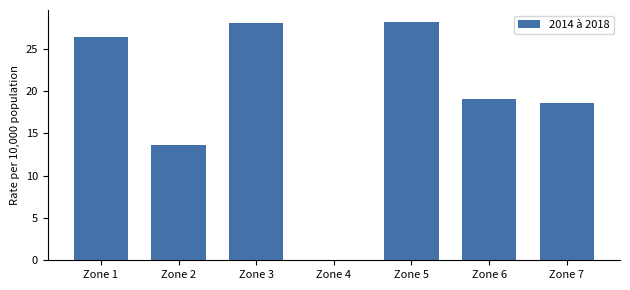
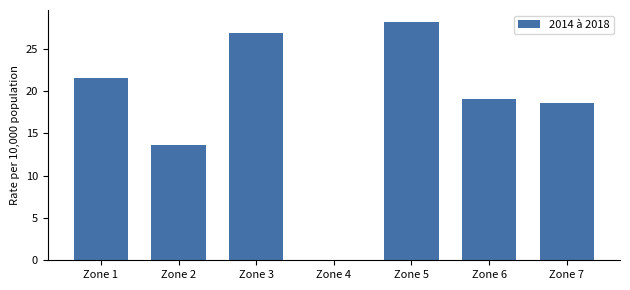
  {
-   "Zone 1": 26,
+   "Zone 1": 22,
    "Zone 2": 14,
-   "Zone 3": 28,
+   "Zone 3": 27,
    "Zone 4": 0,
    "Zone 5": 28,
    "Zone 6": 19,
    "Zone 7": 19
  }
